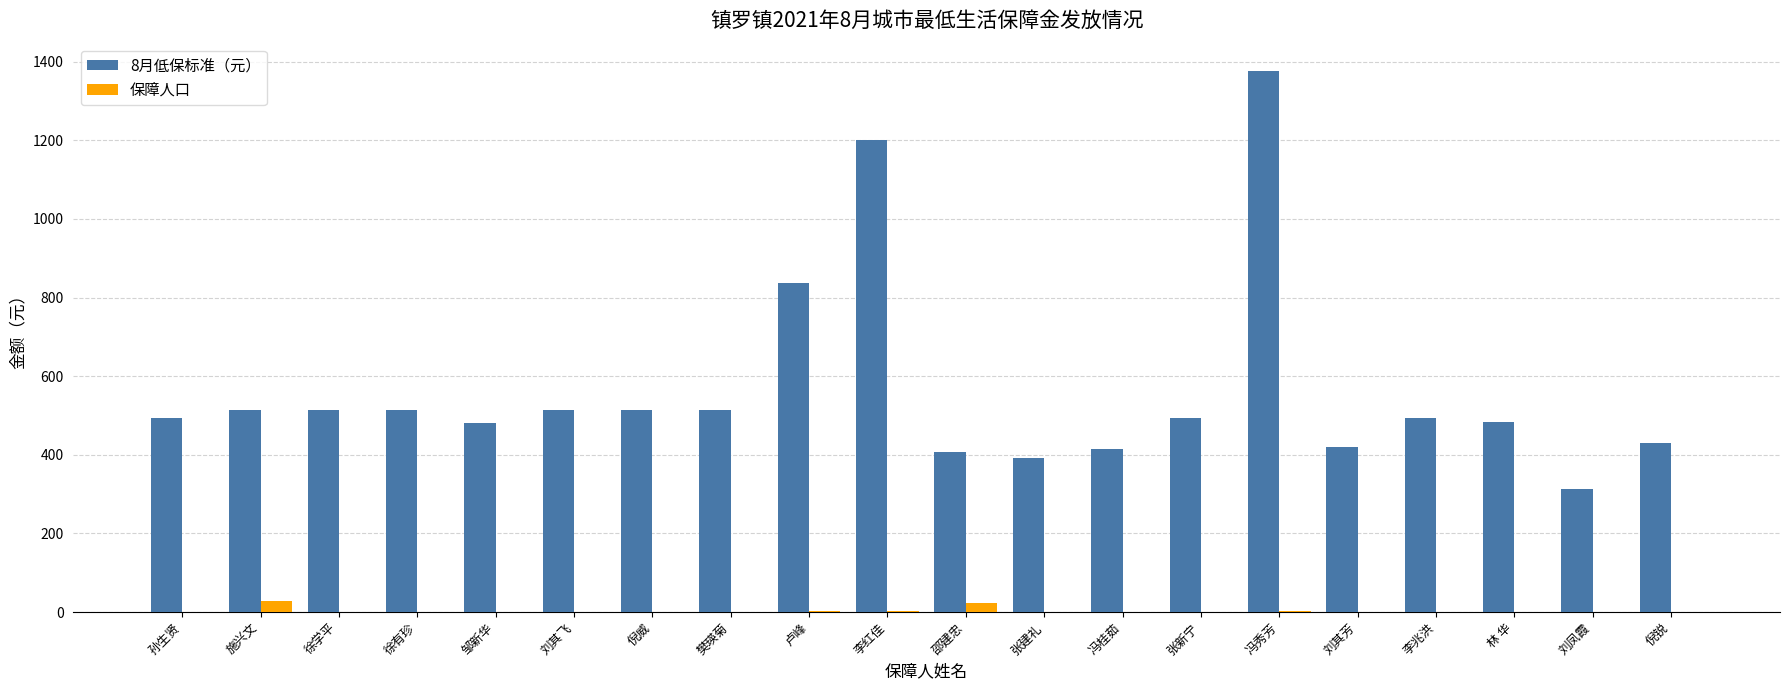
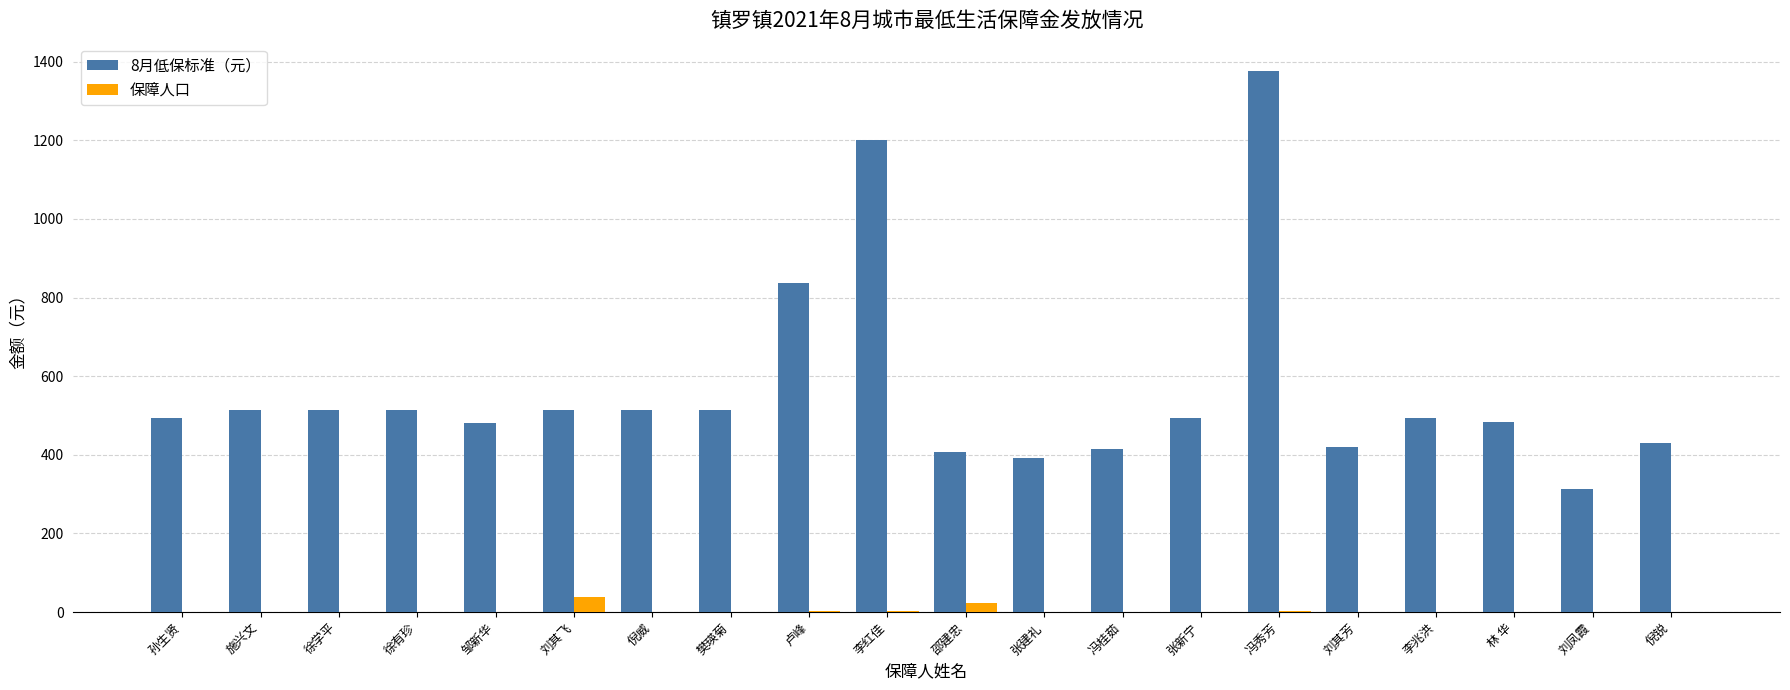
  {
    "8月低保标准（元）": {
      "孙生贤": 490,
      "施兴文": 510,
      "徐学平": 510,
      "徐有珍": 510,
      "邹新华": 480,
      "刘其飞": 510,
      "倪威": 510,
      "樊瑛菊": 510,
      "卢峰": 840,
      "李红佳": 1200,
      "邵建忠": 410,
      "张建礼": 390,
      "冯桂茹": 420,
      "张新宁": 490,
      "冯秀芳": 1380,
      "刘其芳": 420,
      "李兆洪": 490,
      "林 华": 480,
      "刘凤霞": 310,
      "倪锐": 430
    },
    "保障人口": {
-     "施兴文": 30,
-     "刘其飞": 0,
+     "施兴文": 0,
+     "刘其飞": 40,
      "邵建忠": 20
    }
  }
